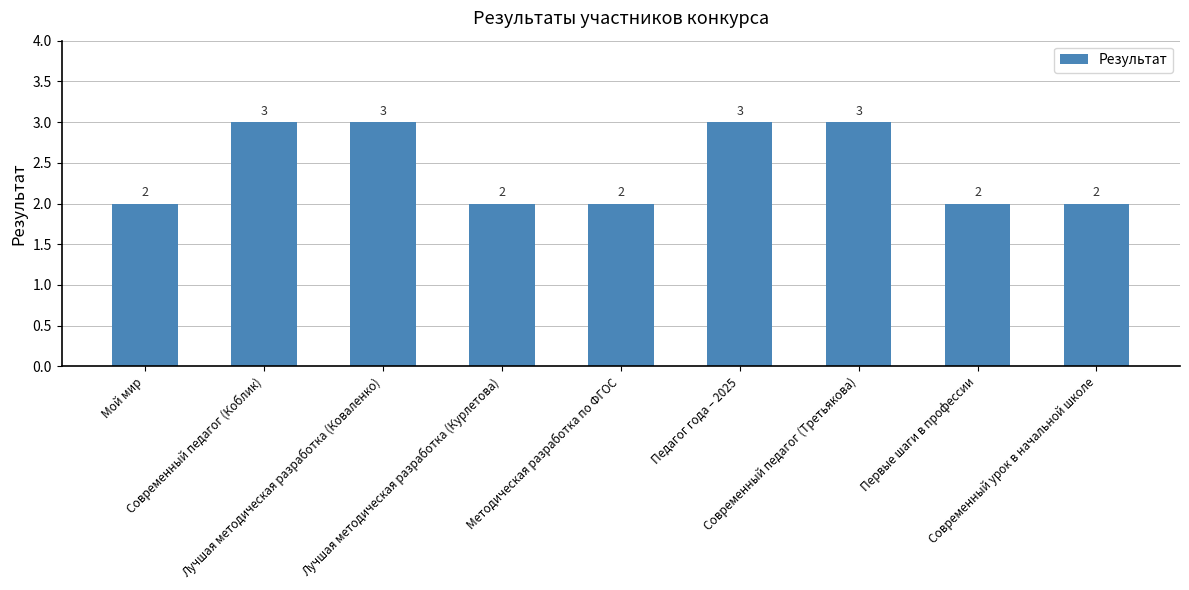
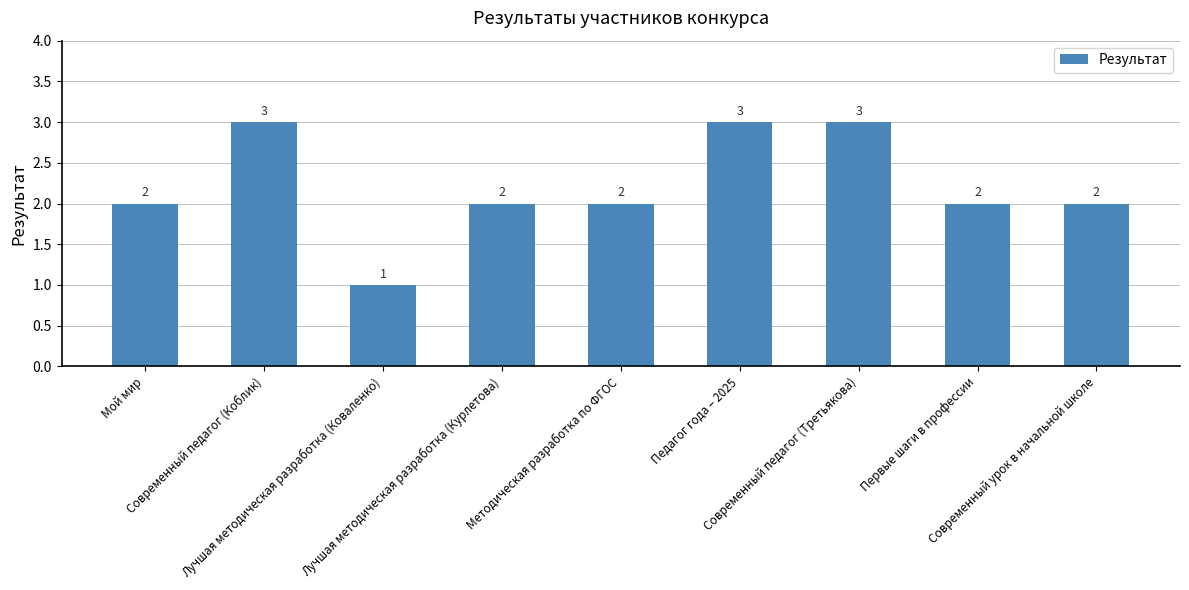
  {
    "Мой мир": 2,
    "Современный педагог (Коблик)": 3,
-   "Лучшая методическая разработка (Коваленко)": 3,
+   "Лучшая методическая разработка (Коваленко)": 1,
    "Лучшая методическая разработка (Курлетова)": 2,
    "Методическая разработка по ФГОС": 2,
    "Педагог года – 2025": 3,
    "Современный педагог (Третьякова)": 3,
    "Первые шаги в профессии": 2,
    "Современный урок в начальной школе": 2
  }
